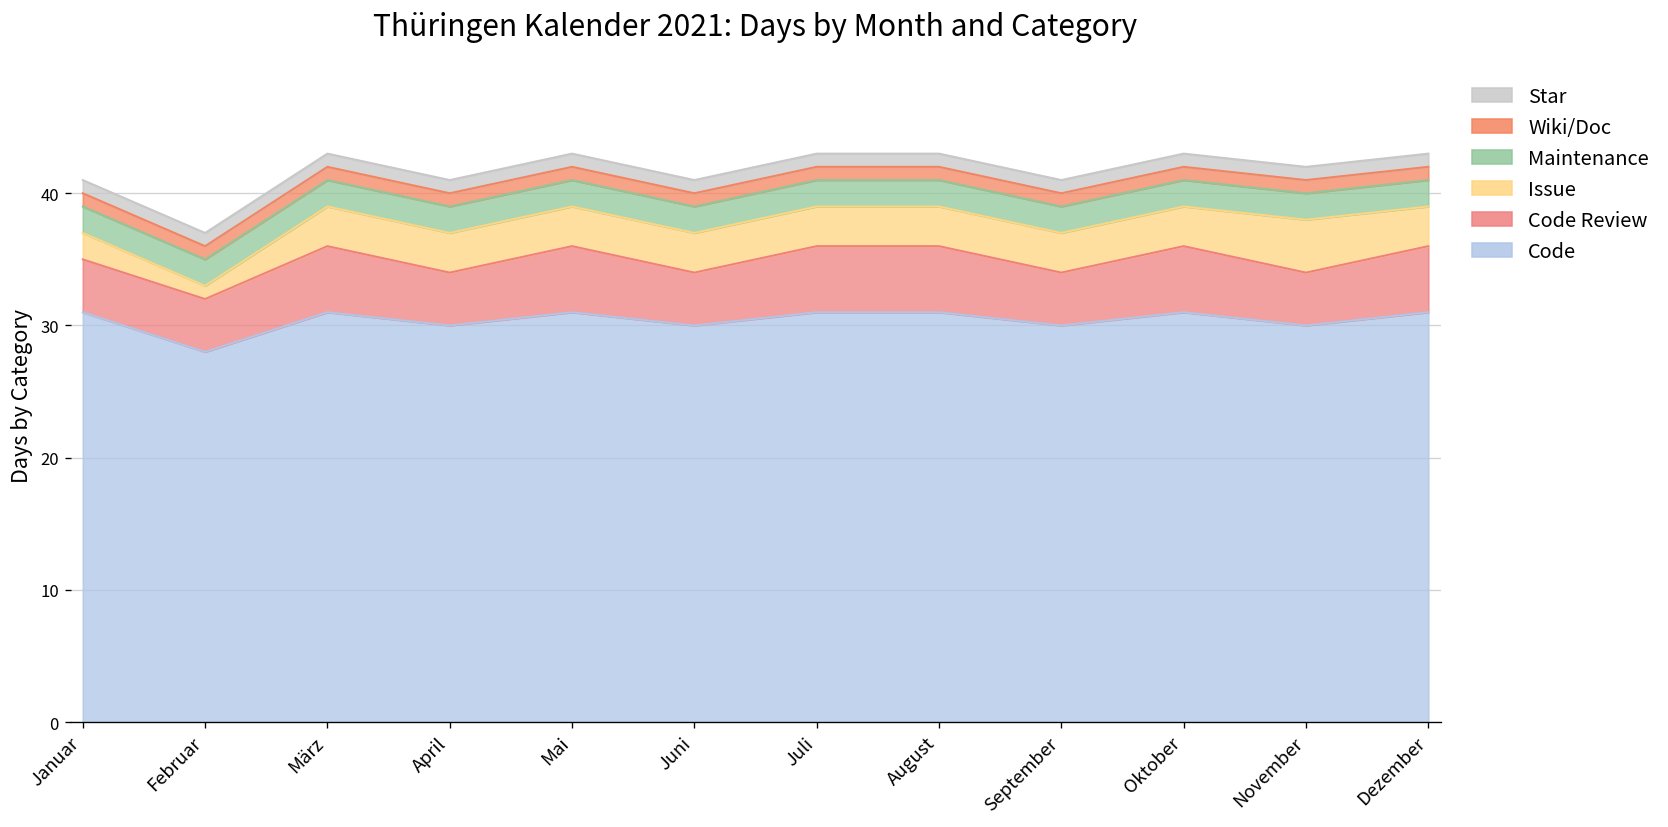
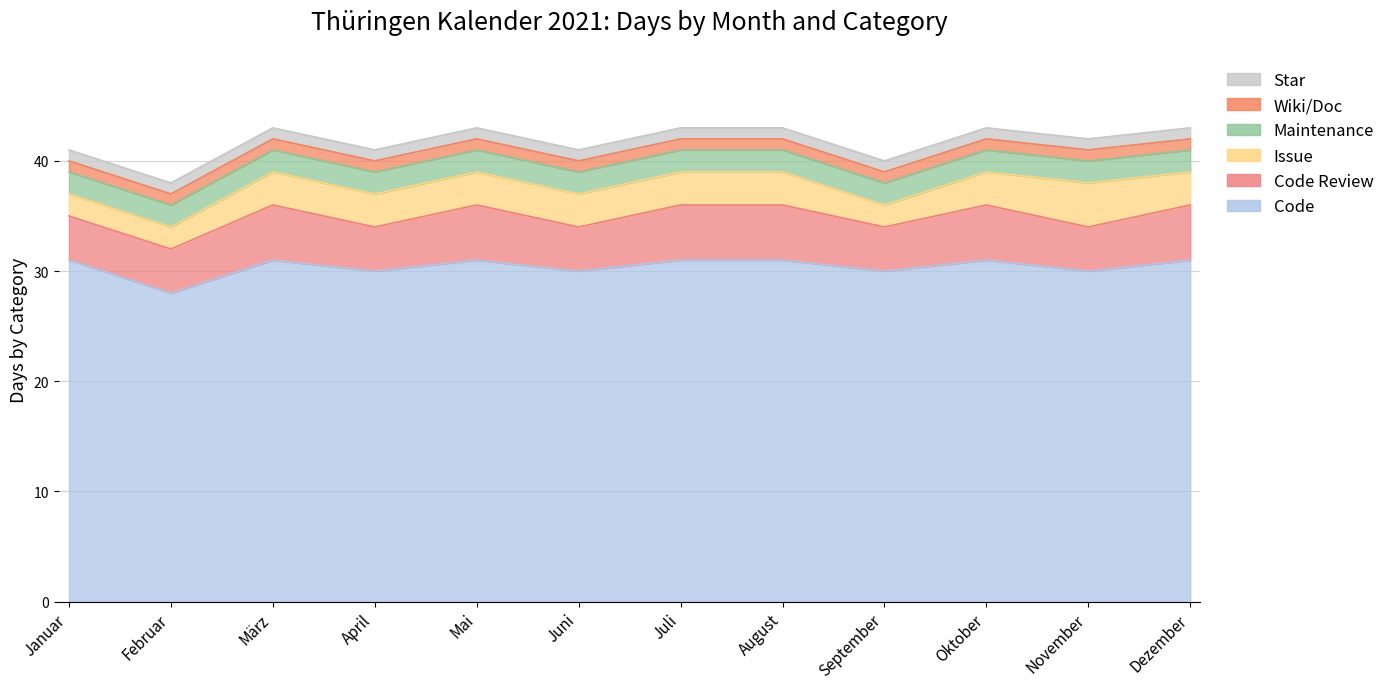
  {
    "Issue": {
      "Januar": 2,
-     "Februar": 1,
+     "Februar": 2,
      "März": 3,
      "April": 3,
      "Mai": 3,
      "Juni": 3,
      "Juli": 3,
      "August": 3,
-     "September": 3,
+     "September": 2,
      "Oktober": 3,
      "November": 4,
      "Dezember": 3
    },
    "Maintenance": {
      "Januar": 2,
      "Februar": 2,
      "März": 2,
      "April": 2,
      "Mai": 2,
      "Juni": 2,
      "Juli": 2,
      "August": 2,
      "September": 2,
      "Oktober": 2,
      "November": 2,
      "Dezember": 2
    }
  }
